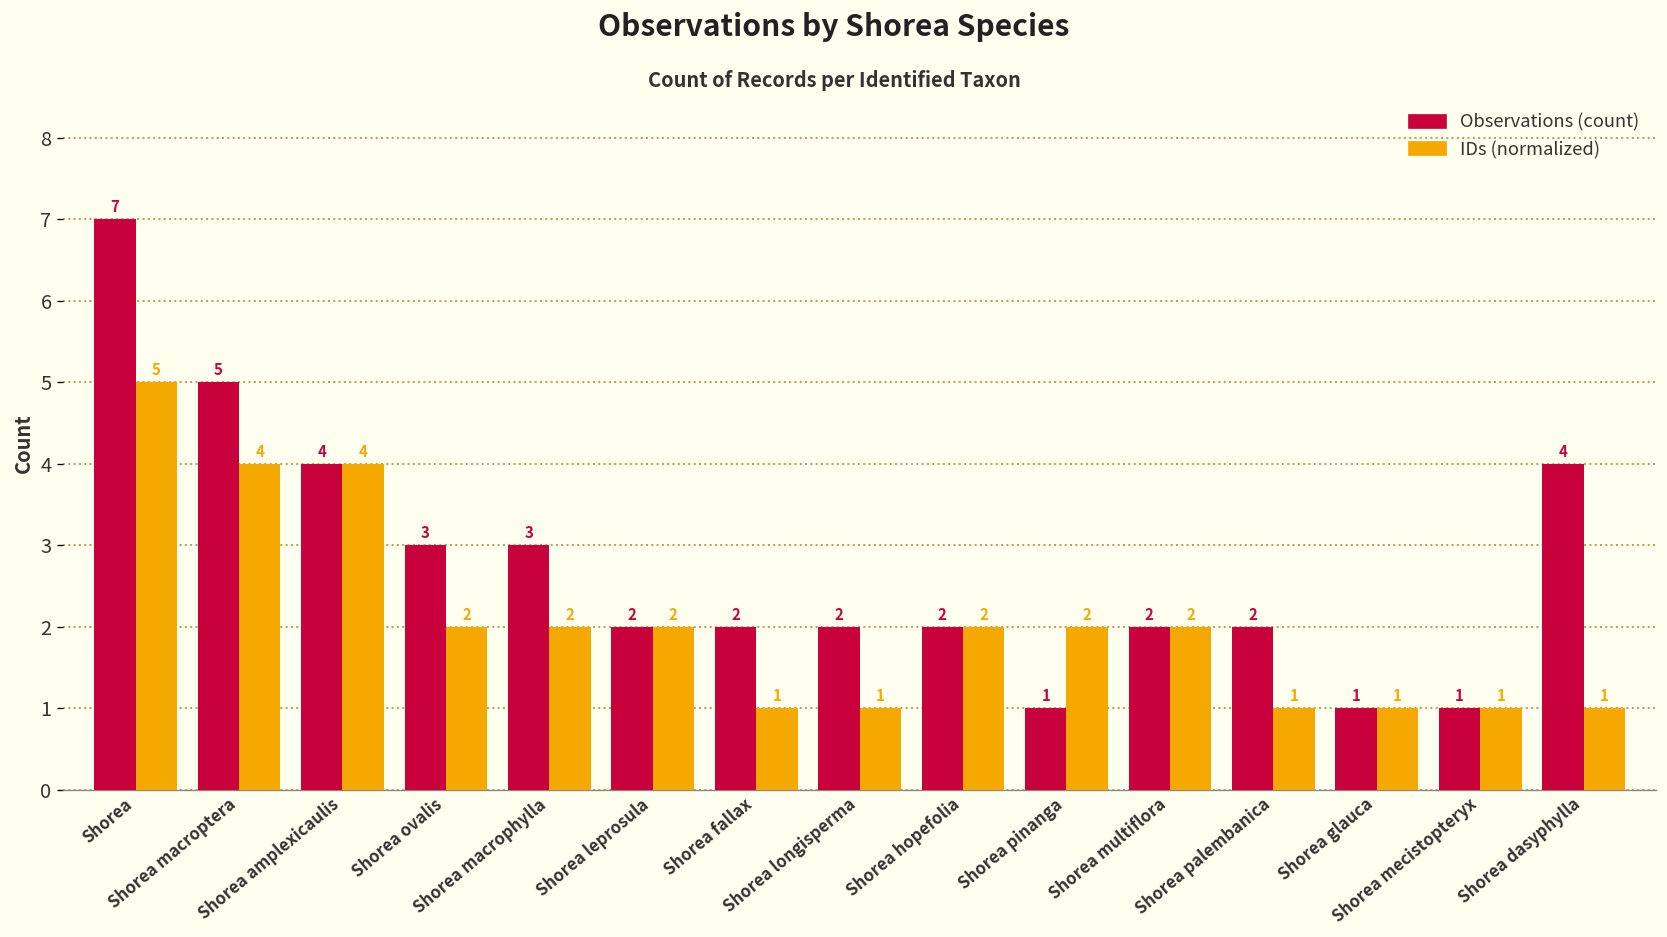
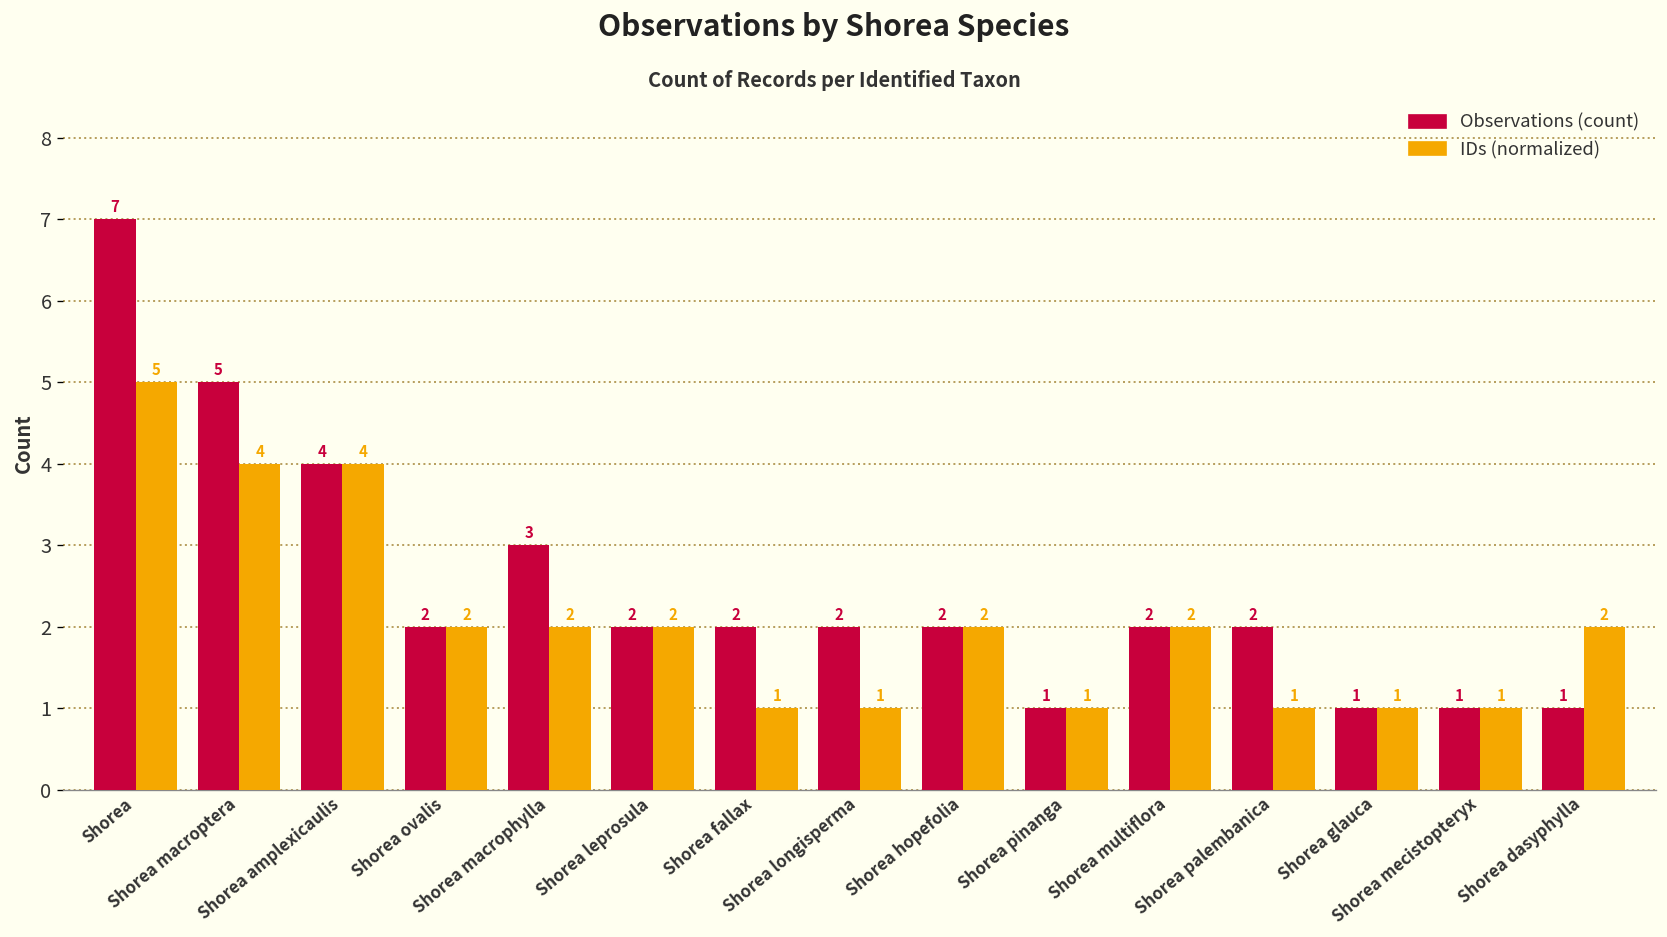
  {
    "Observations (count)": {
      "Shorea": 7,
      "Shorea macroptera": 5,
      "Shorea amplexicaulis": 4,
-     "Shorea ovalis": 3,
+     "Shorea ovalis": 2,
      "Shorea macrophylla": 3,
      "Shorea leprosula": 2,
      "Shorea fallax": 2,
      "Shorea longisperma": 2,
      "Shorea hopefolia": 2,
      "Shorea pinanga": 1,
      "Shorea multiflora": 2,
      "Shorea palembanica": 2,
      "Shorea glauca": 1,
      "Shorea mecistopteryx": 1,
-     "Shorea dasyphylla": 4
+     "Shorea dasyphylla": 1
    },
    "IDs (normalized)": {
      "Shorea": 5,
      "Shorea macroptera": 4,
      "Shorea amplexicaulis": 4,
      "Shorea ovalis": 2,
      "Shorea macrophylla": 2,
      "Shorea leprosula": 2,
      "Shorea fallax": 1,
      "Shorea longisperma": 1,
      "Shorea hopefolia": 2,
-     "Shorea pinanga": 2,
+     "Shorea pinanga": 1,
      "Shorea multiflora": 2,
      "Shorea palembanica": 1,
      "Shorea glauca": 1,
      "Shorea mecistopteryx": 1,
-     "Shorea dasyphylla": 1
+     "Shorea dasyphylla": 2
    }
  }
